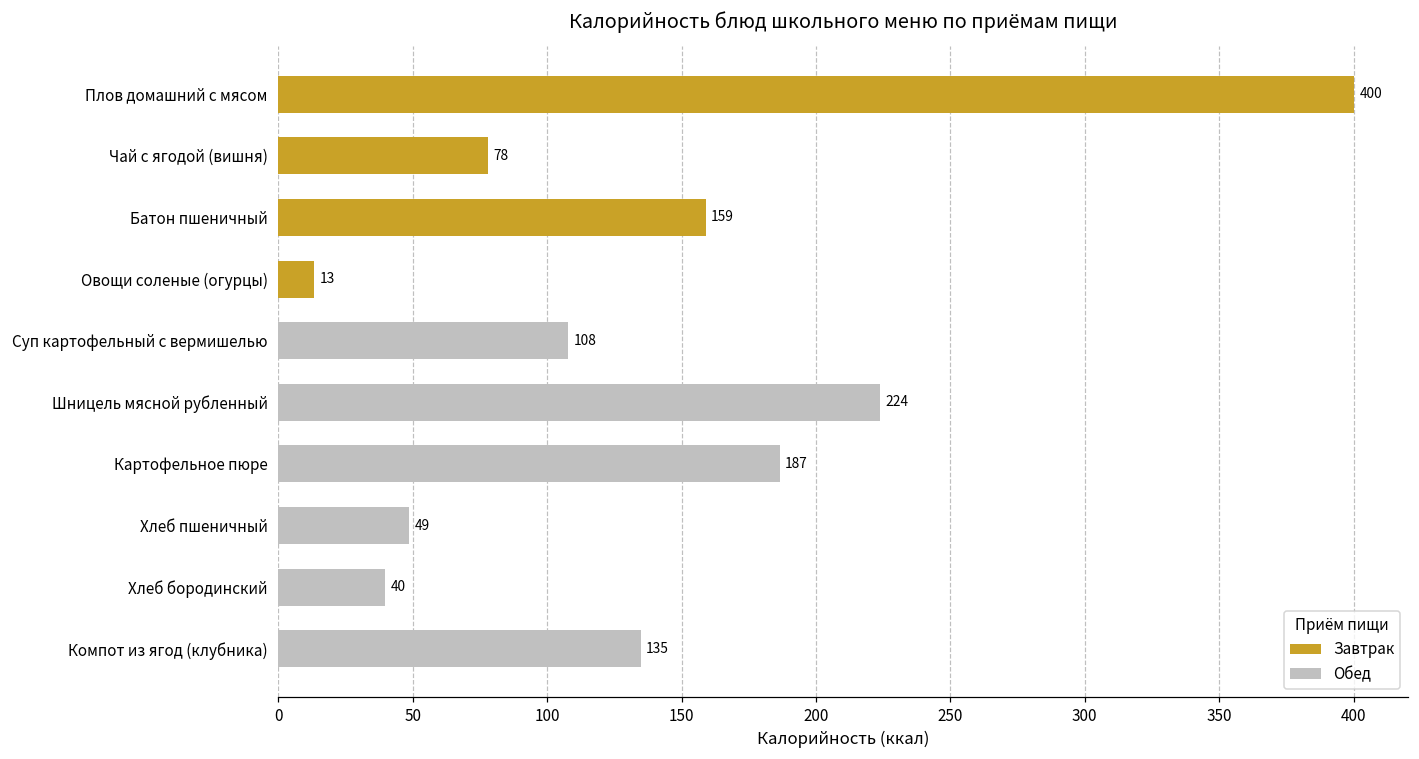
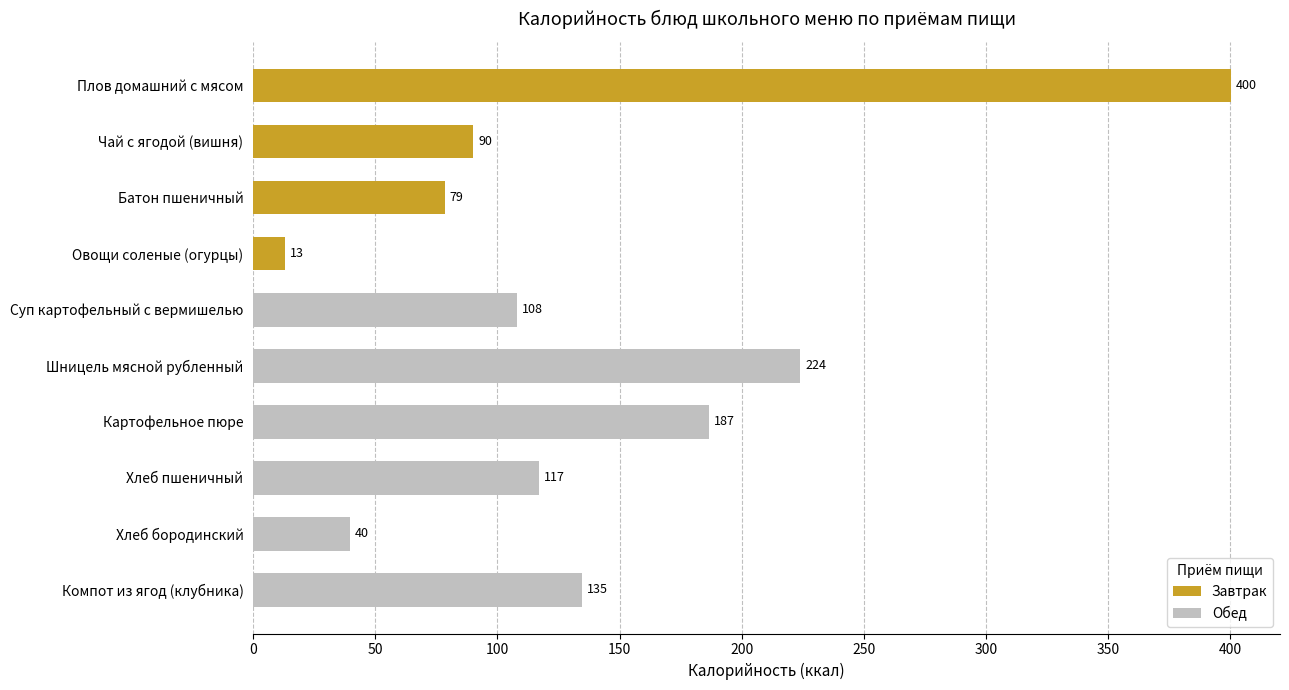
  {
    "Плов домашний с мясом": 400,
-   "Чай с ягодой (вишня)": 78,
-   "Батон пшеничный": 159,
+   "Чай с ягодой (вишня)": 90,
+   "Батон пшеничный": 79,
    "Овощи соленые (огурцы)": 13,
    "Суп картофельный с вермишелью": 108,
    "Шницель мясной рубленный": 224,
    "Картофельное пюре": 187,
-   "Хлеб пшеничный": 49,
+   "Хлеб пшеничный": 117,
    "Хлеб бородинский": 40,
    "Компот из ягод (клубника)": 135
  }
